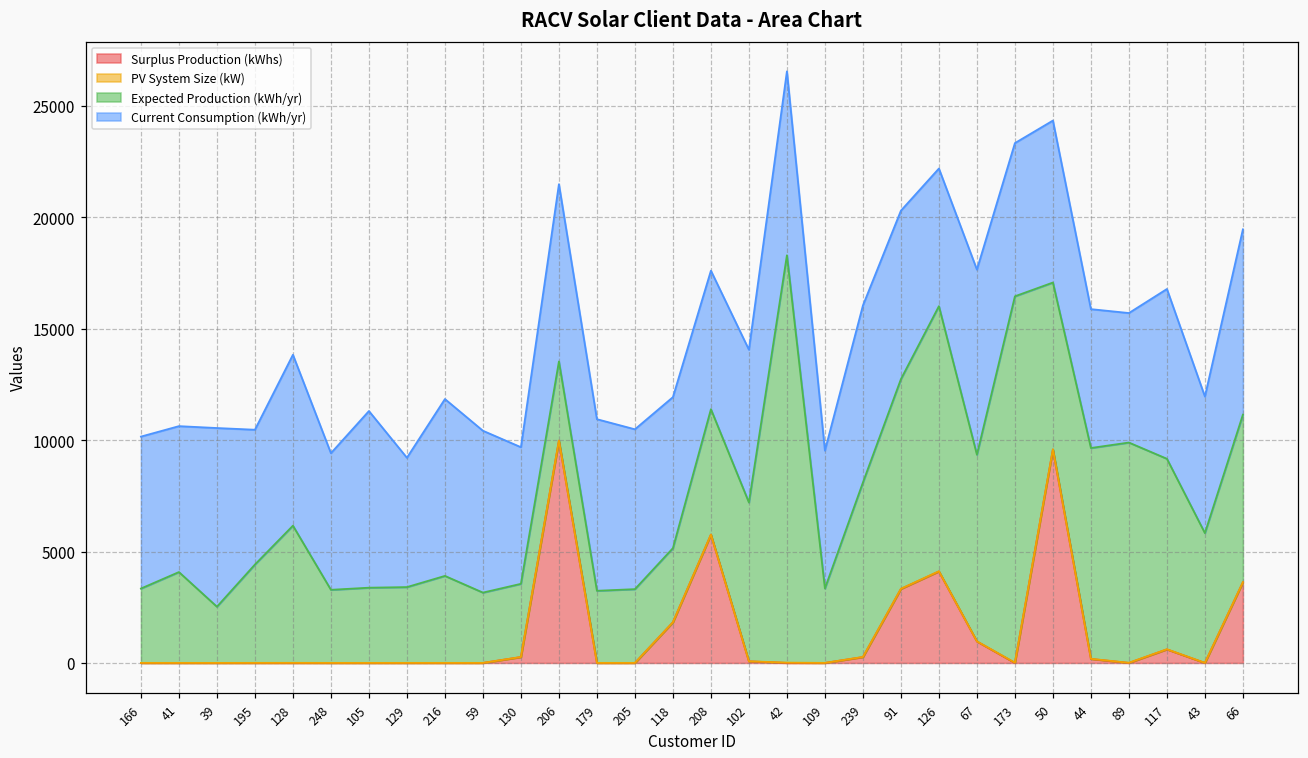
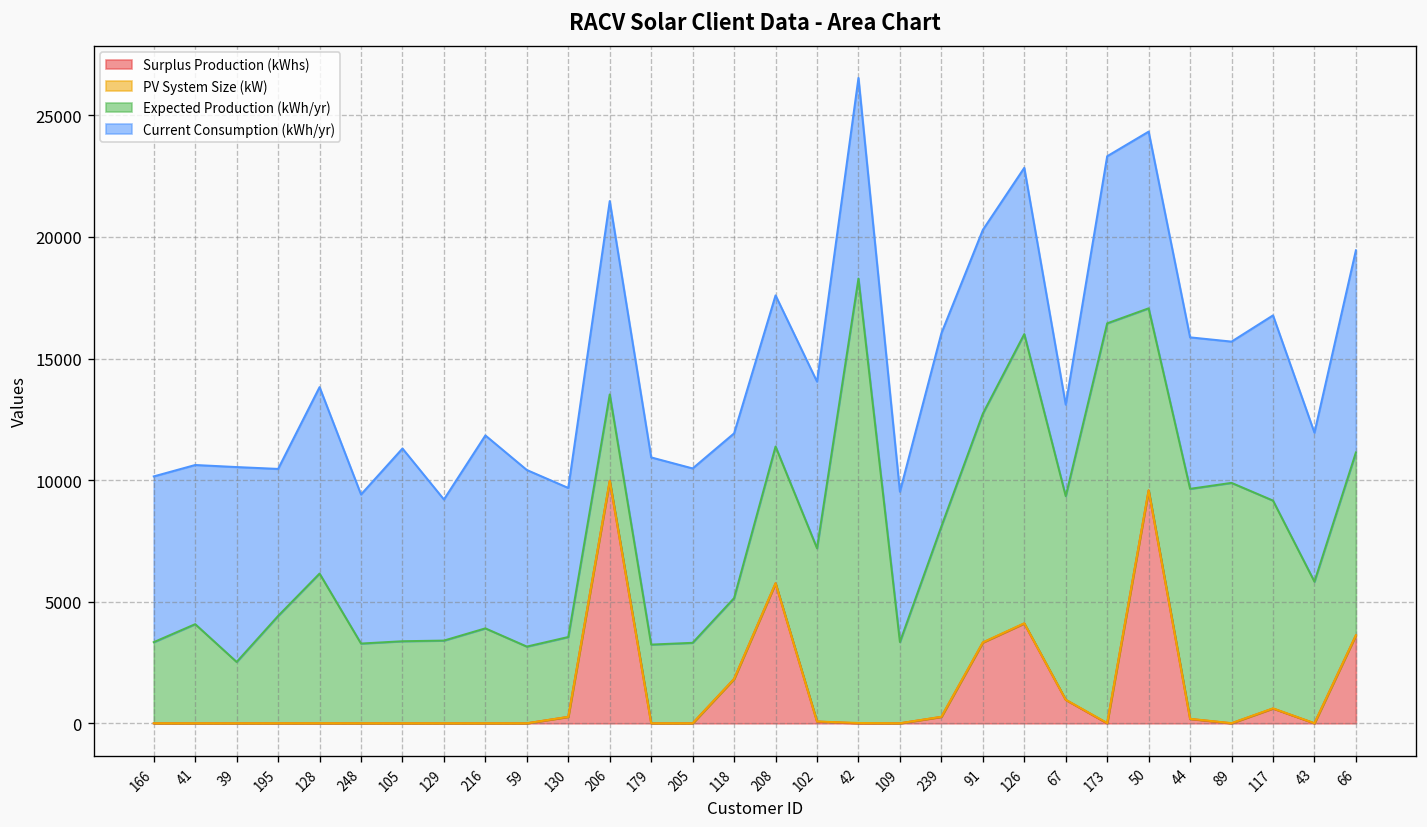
  {
    "Expected Production (kWh/yr)": {
      "166": 3300,
      "41": 4100,
      "39": 2500,
      "195": 4400,
      "128": 6200,
      "248": 3300,
      "105": 3400,
      "129": 3400,
      "216": 3900,
      "59": 3200,
      "130": 3300,
      "206": 3600,
      "179": 3200,
      "205": 3300,
      "118": 3300,
      "208": 5600,
      "102": 7100,
      "42": 18300,
      "109": 3300,
      "239": 7800,
      "91": 9400,
      "126": 11900,
      "67": 8400,
      "173": 16400,
      "50": 7500,
      "44": 9500,
      "89": 9900,
      "117": 8500,
      "43": 5800,
      "66": 7500
    },
    "Current Consumption (kWh/yr)": {
      "166": 6800,
      "41": 6500,
      "39": 8000,
      "195": 6000,
      "128": 7700,
      "248": 6100,
      "105": 7900,
      "129": 5800,
      "216": 7900,
      "59": 7300,
      "130": 6100,
      "206": 8000,
      "179": 7700,
      "205": 7200,
      "118": 6800,
      "208": 6200,
      "102": 6900,
      "42": 8300,
      "109": 6200,
      "239": 7900,
      "91": 7600,
-     "126": 6200,
-     "67": 8300,
+     "126": 6800,
+     "67": 3800,
      "173": 6900,
      "50": 7300,
      "44": 6200,
      "89": 5800,
      "117": 7600,
      "43": 6100,
      "66": 8300
    }
  }
